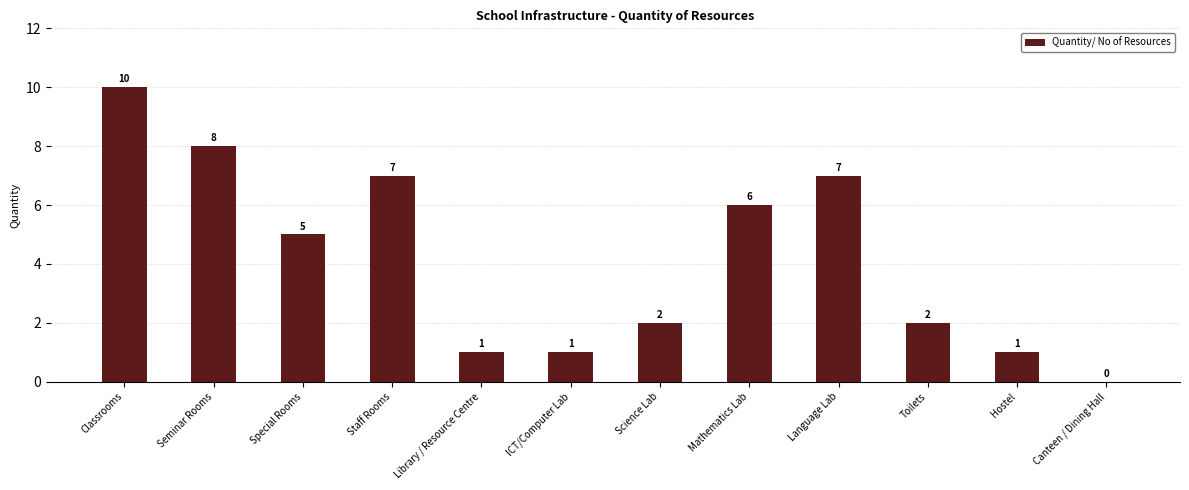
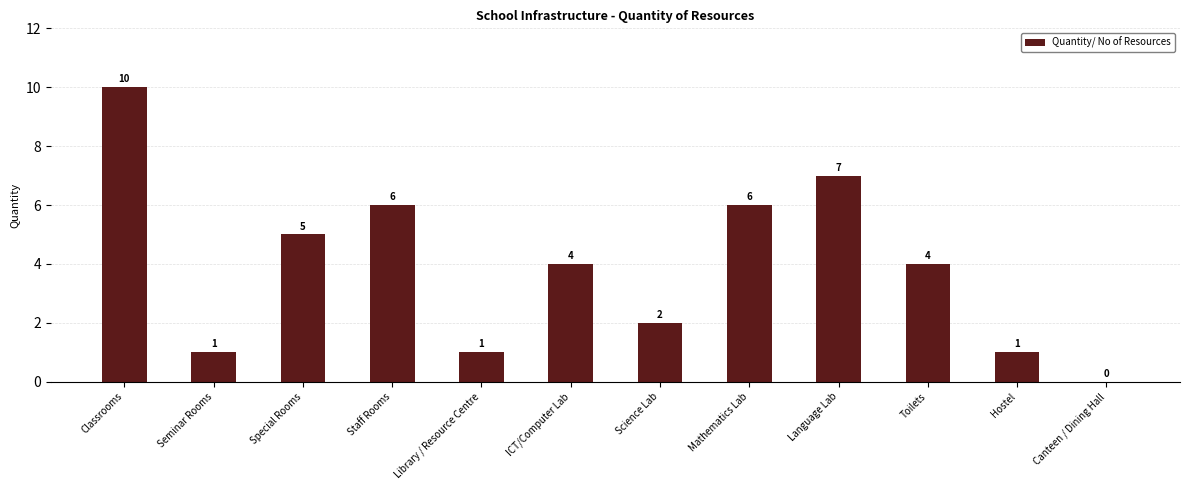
  {
    "Classrooms": 10,
-   "Seminar Rooms": 8,
+   "Seminar Rooms": 1,
    "Special Rooms": 5,
-   "Staff Rooms": 7,
+   "Staff Rooms": 6,
    "Library / Resource Centre": 1,
-   "ICT/Computer Lab": 1,
+   "ICT/Computer Lab": 4,
    "Science Lab": 2,
    "Mathematics Lab": 6,
    "Language Lab": 7,
-   "Toilets": 2,
+   "Toilets": 4,
    "Hostel": 1,
    "Canteen / Dining Hall": 0
  }
